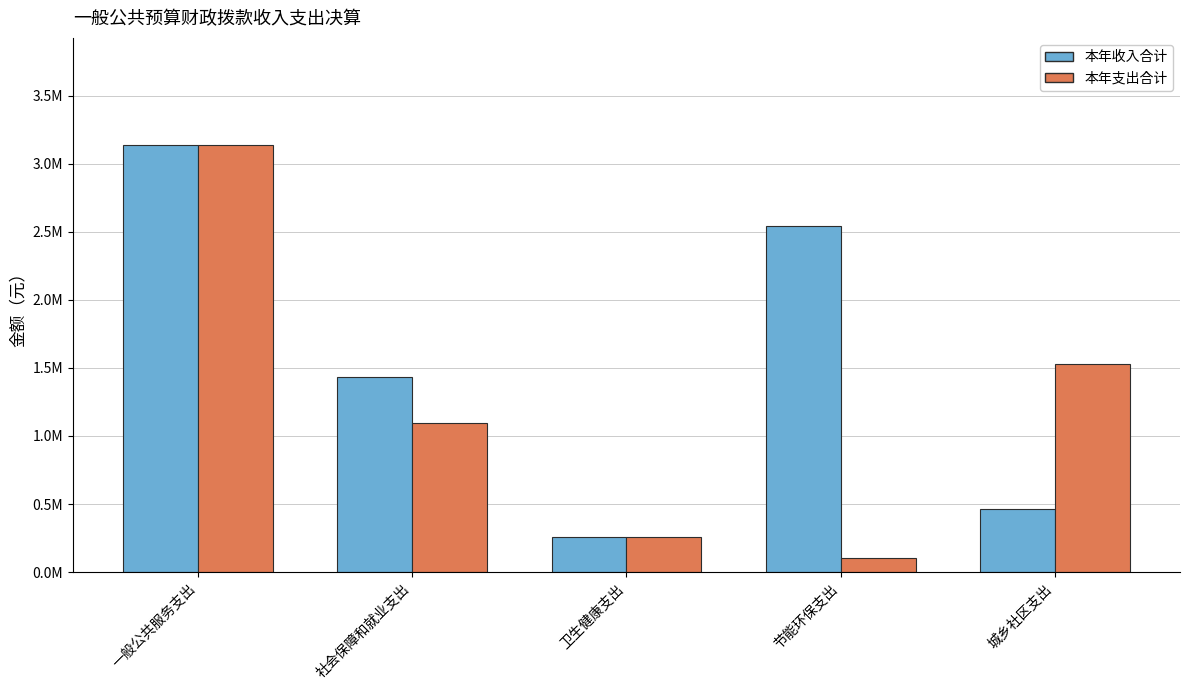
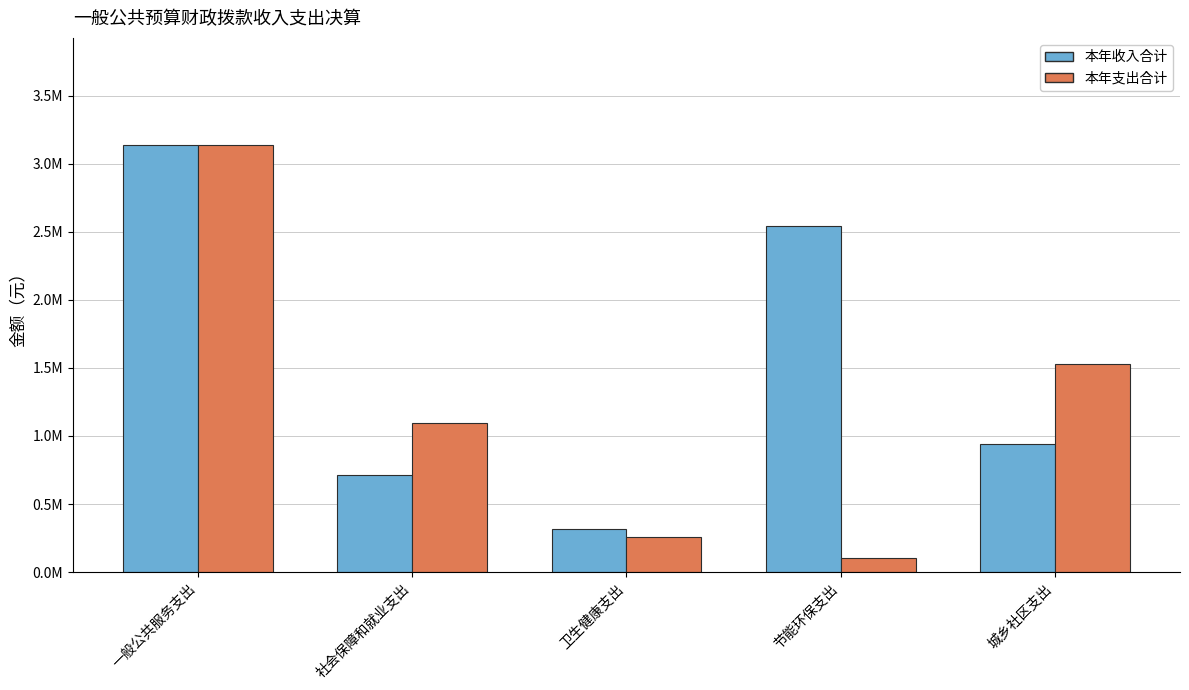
  {
    "本年收入合计": {
      "一般公共服务支出": 3140000,
-     "社会保障和就业支出": 1430000,
-     "卫生健康支出": 260000,
+     "社会保障和就业支出": 720000,
+     "卫生健康支出": 320000,
      "节能环保支出": 2550000,
-     "城乡社区支出": 460000
+     "城乡社区支出": 940000
    },
    "本年支出合计": {
      "一般公共服务支出": 3140000,
      "社会保障和就业支出": 1100000,
      "卫生健康支出": 260000,
      "节能环保支出": 100000,
      "城乡社区支出": 1530000
    }
  }
